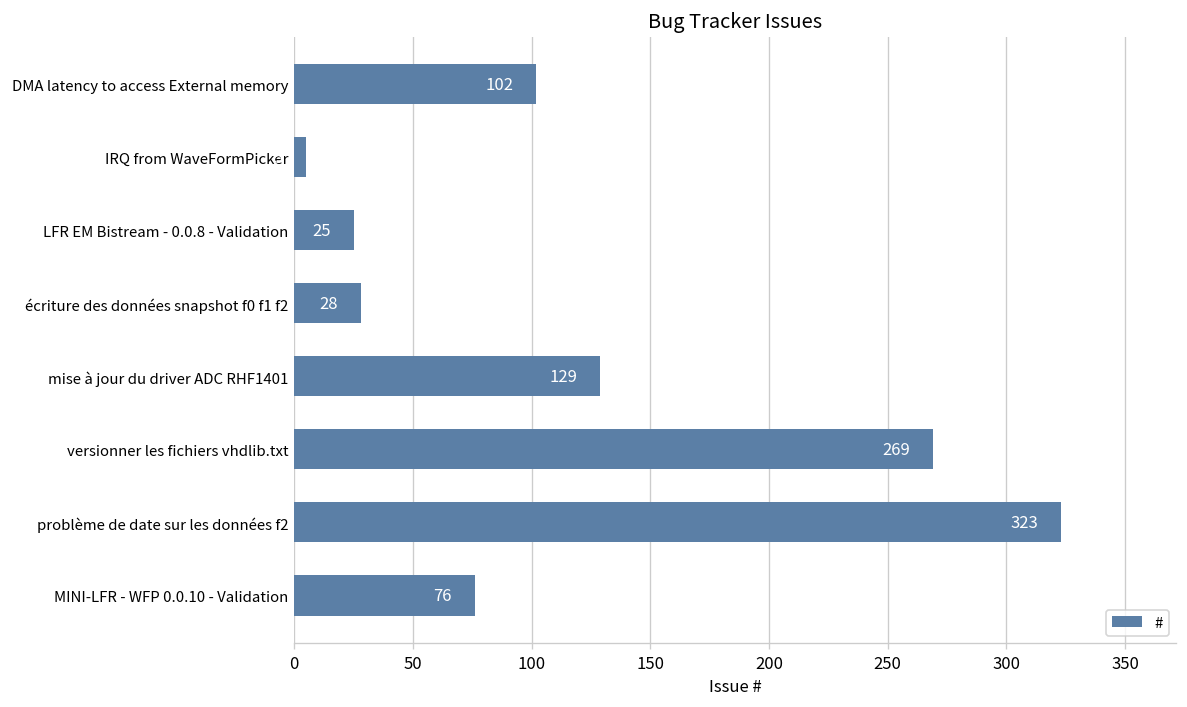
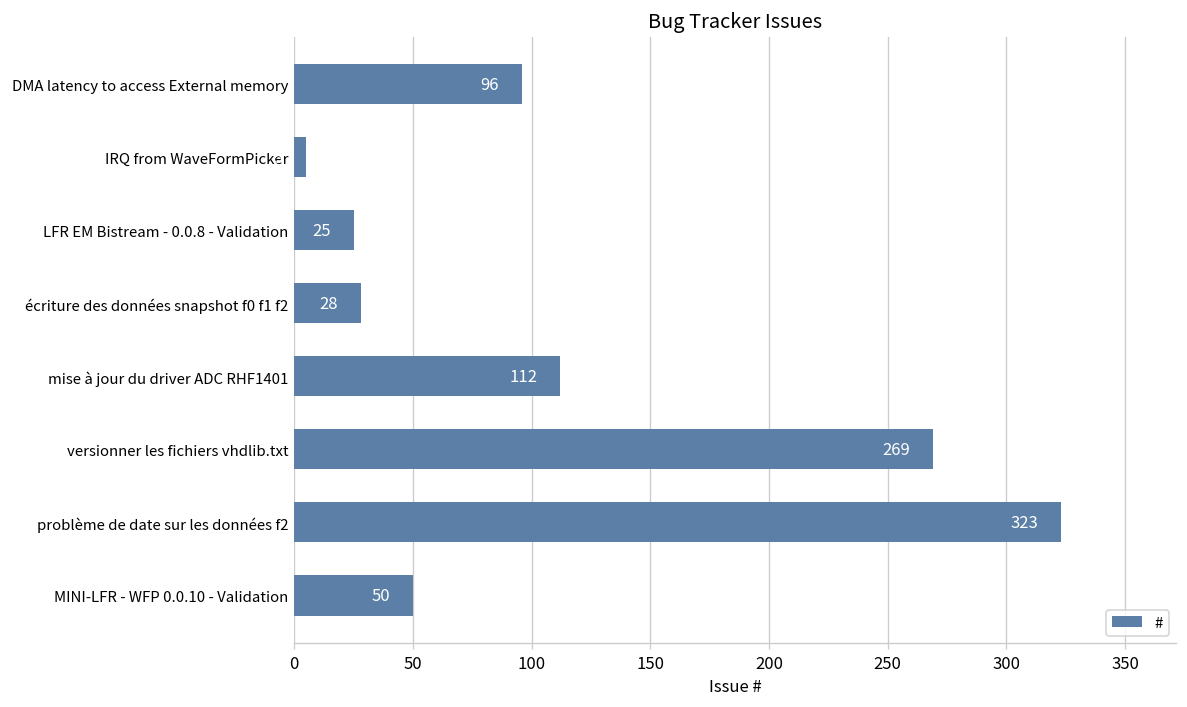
  {
-   "DMA latency to access External memory": 102,
+   "DMA latency to access External memory": 96,
    "LFR EM Bistream - 0.0.8 - Validation": 25,
    "écriture des données snapshot f0 f1 f2": 28,
-   "mise à jour du driver ADC RHF1401": 129,
+   "mise à jour du driver ADC RHF1401": 112,
    "versionner les fichiers vhdlib.txt": 269,
    "problème de date sur les données f2": 323,
-   "MINI-LFR - WFP 0.0.10 - Validation": 76
+   "MINI-LFR - WFP 0.0.10 - Validation": 50
  }
